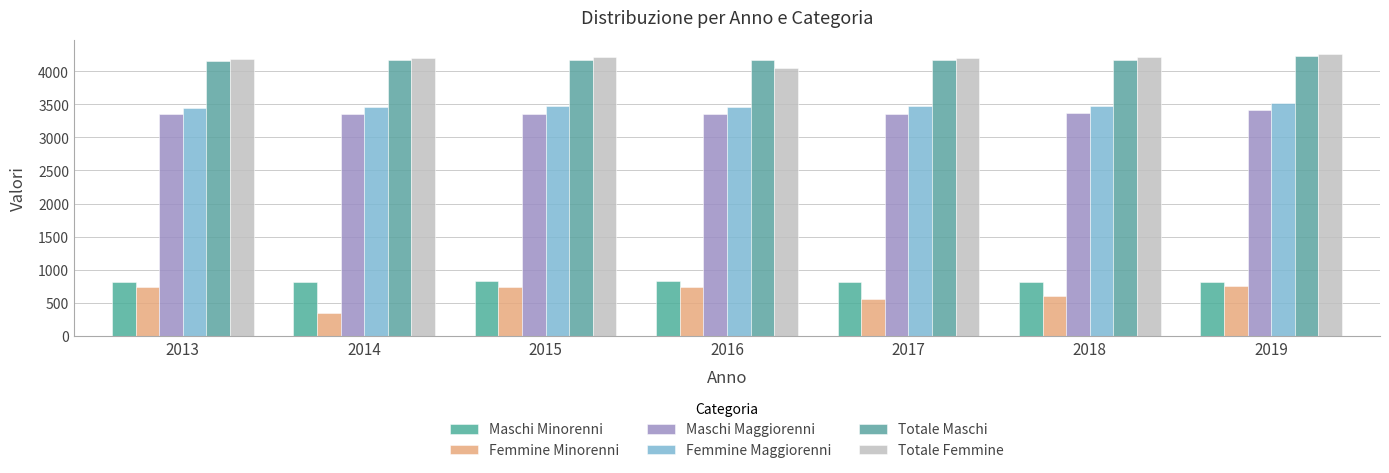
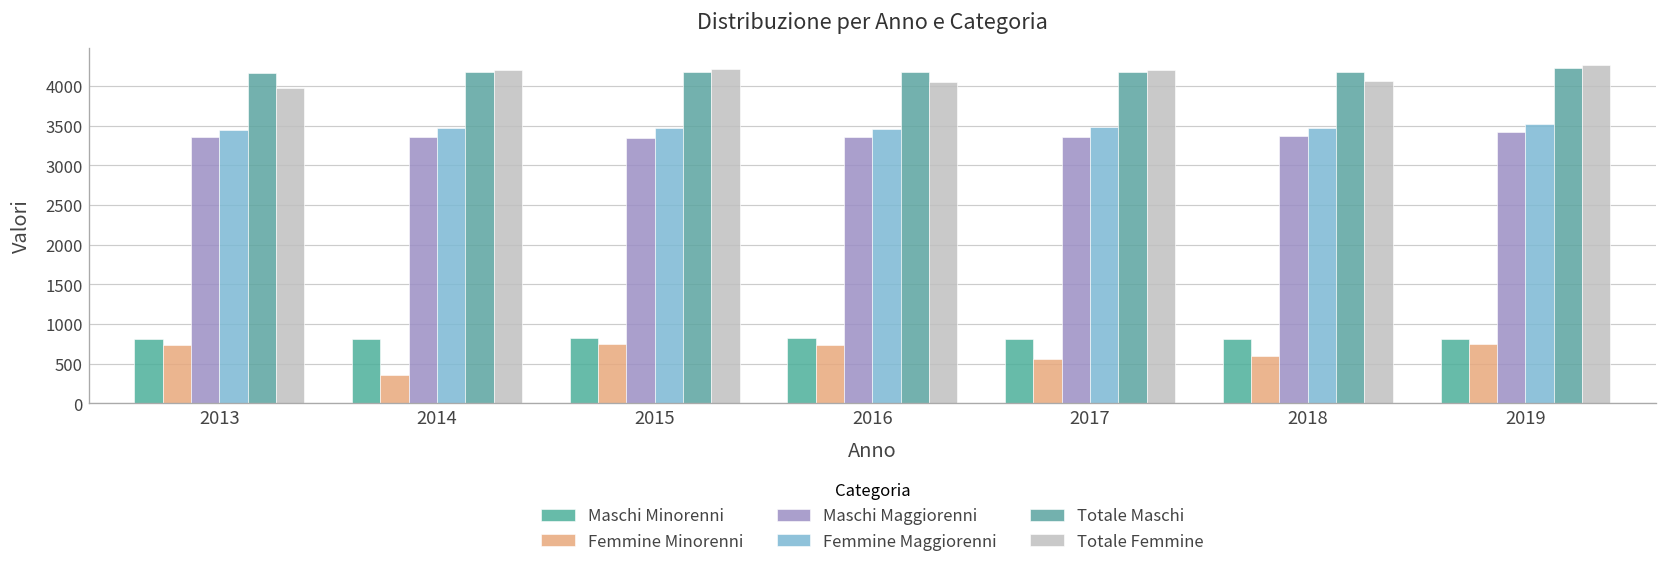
  {
    "Femmine Minorenni": {
      "2013": 700,
      "2014": 400,
      "2015": 700,
      "2016": 700,
      "2017": 600,
      "2018": 600,
      "2019": 700
    },
    "Totale Femmine": {
-     "2013": 4200,
+     "2013": 4000,
      "2014": 4200,
      "2015": 4200,
      "2016": 4000,
      "2017": 4200,
-     "2018": 4200,
+     "2018": 4100,
      "2019": 4300
    }
  }
